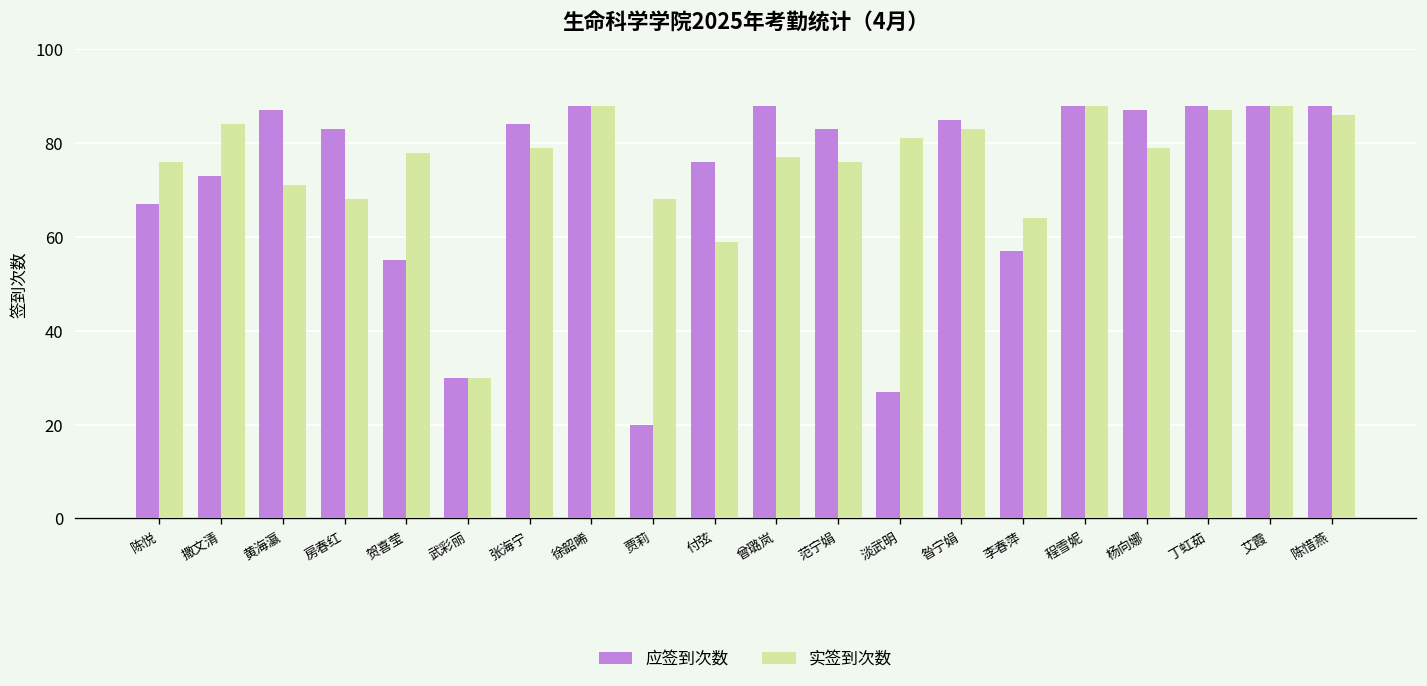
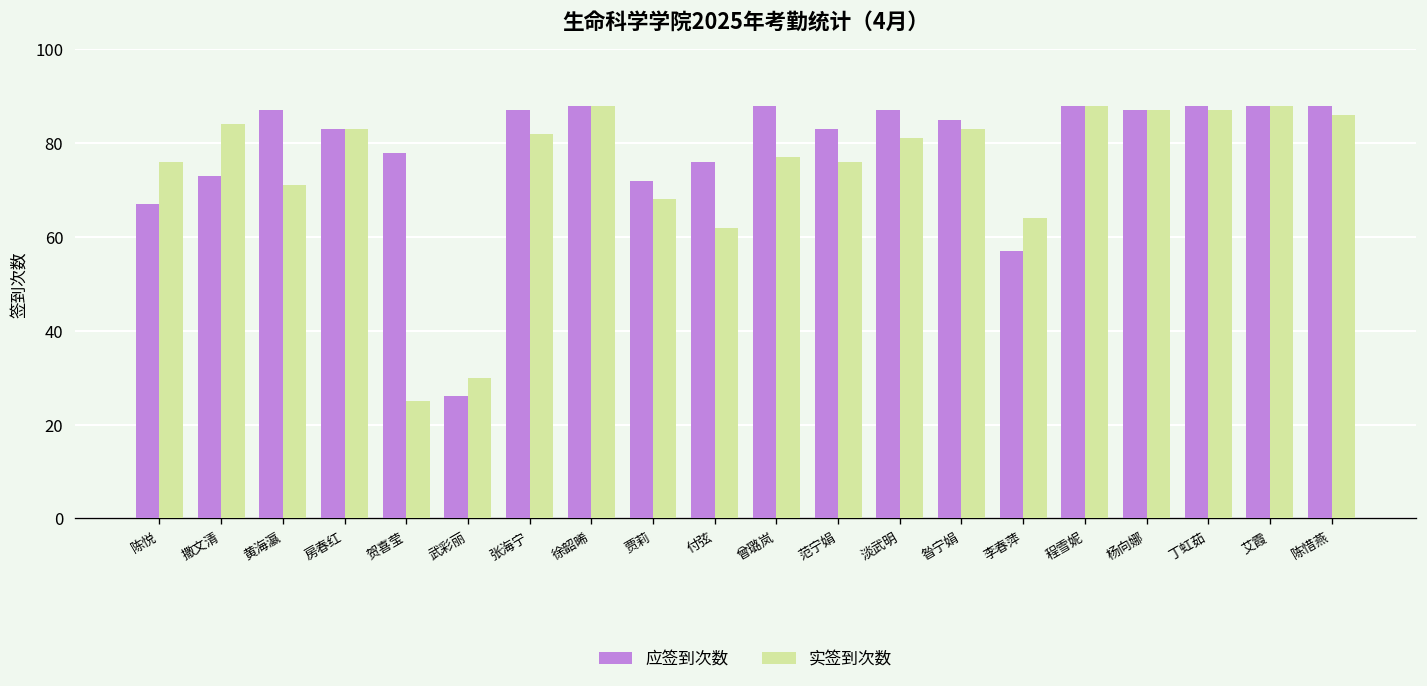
  {
    "应签到次数": {
      "陈悦": 67,
      "撒文清": 73,
      "黄海瀛": 87,
      "房春红": 83,
-     "贺喜莹": 55,
-     "武彩丽": 30,
-     "张海宁": 84,
+     "贺喜莹": 78,
+     "武彩丽": 26,
+     "张海宁": 87,
      "徐韶晞": 88,
-     "贾莉": 20,
+     "贾莉": 72,
      "付弦": 76,
      "曾璐岚": 88,
      "范宁娟": 83,
-     "淡武明": 27,
+     "淡武明": 87,
      "昝宁娟": 85,
      "李春萍": 57,
      "程雪妮": 88,
      "杨向娜": 87,
      "丁虹茹": 88,
      "艾霞": 88,
      "陈惜燕": 88
    },
    "实签到次数": {
      "陈悦": 76,
      "撒文清": 84,
      "黄海瀛": 71,
-     "房春红": 68,
-     "贺喜莹": 78,
+     "房春红": 83,
+     "贺喜莹": 25,
      "武彩丽": 30,
-     "张海宁": 79,
+     "张海宁": 82,
      "徐韶晞": 88,
      "贾莉": 68,
-     "付弦": 59,
+     "付弦": 62,
      "曾璐岚": 77,
      "范宁娟": 76,
      "淡武明": 81,
      "昝宁娟": 83,
      "李春萍": 64,
      "程雪妮": 88,
-     "杨向娜": 79,
+     "杨向娜": 87,
      "丁虹茹": 87,
      "艾霞": 88,
      "陈惜燕": 86
    }
  }
